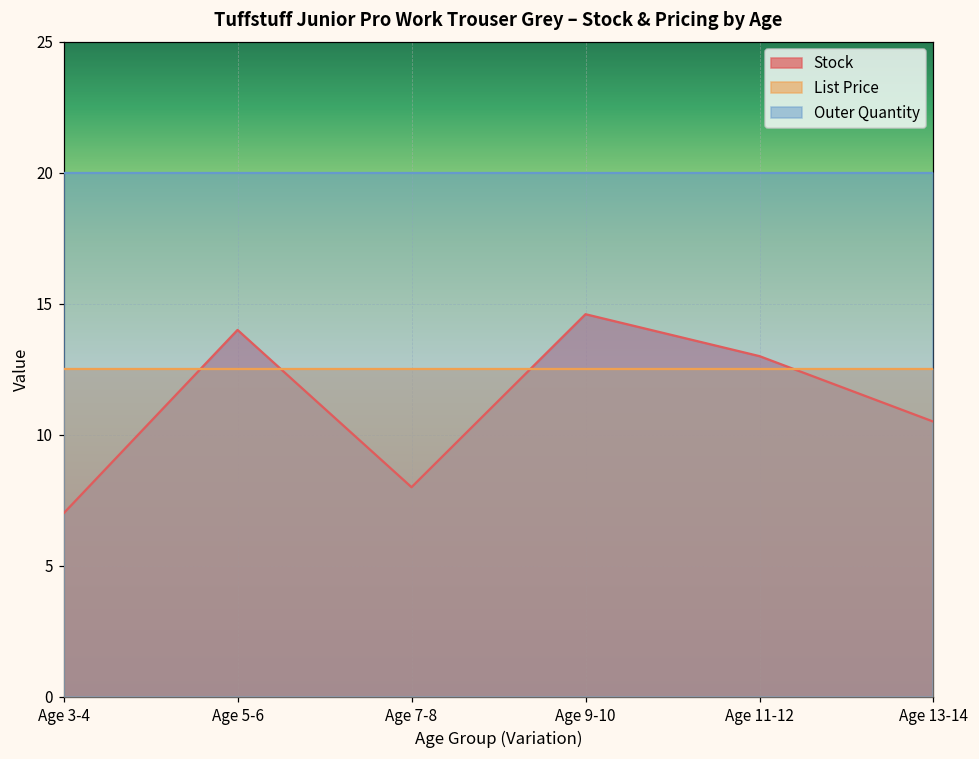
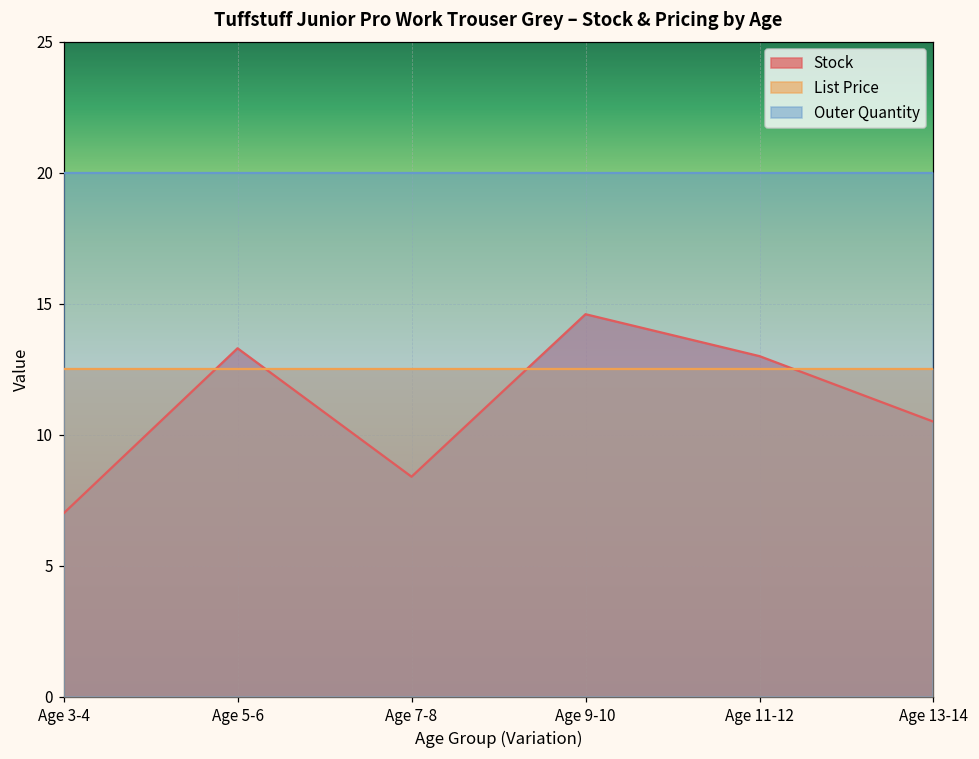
  {
    "Stock": {
      "Age 3-4": 7.0,
-     "Age 5-6": 14.0,
-     "Age 7-8": 8.0,
+     "Age 5-6": 13.3,
+     "Age 7-8": 8.4,
      "Age 9-10": 14.6,
      "Age 11-12": 13.0,
      "Age 13-14": 10.5
    },
    "List Price": {
      "Age 3-4": 12.5,
      "Age 5-6": 12.5,
      "Age 7-8": 12.5,
      "Age 9-10": 12.5,
      "Age 11-12": 12.5,
      "Age 13-14": 12.5
    },
    "Outer Quantity": {
      "Age 3-4": 20.0,
      "Age 5-6": 20.0,
      "Age 7-8": 20.0,
      "Age 9-10": 20.0,
      "Age 11-12": 20.0,
      "Age 13-14": 20.0
    }
  }
